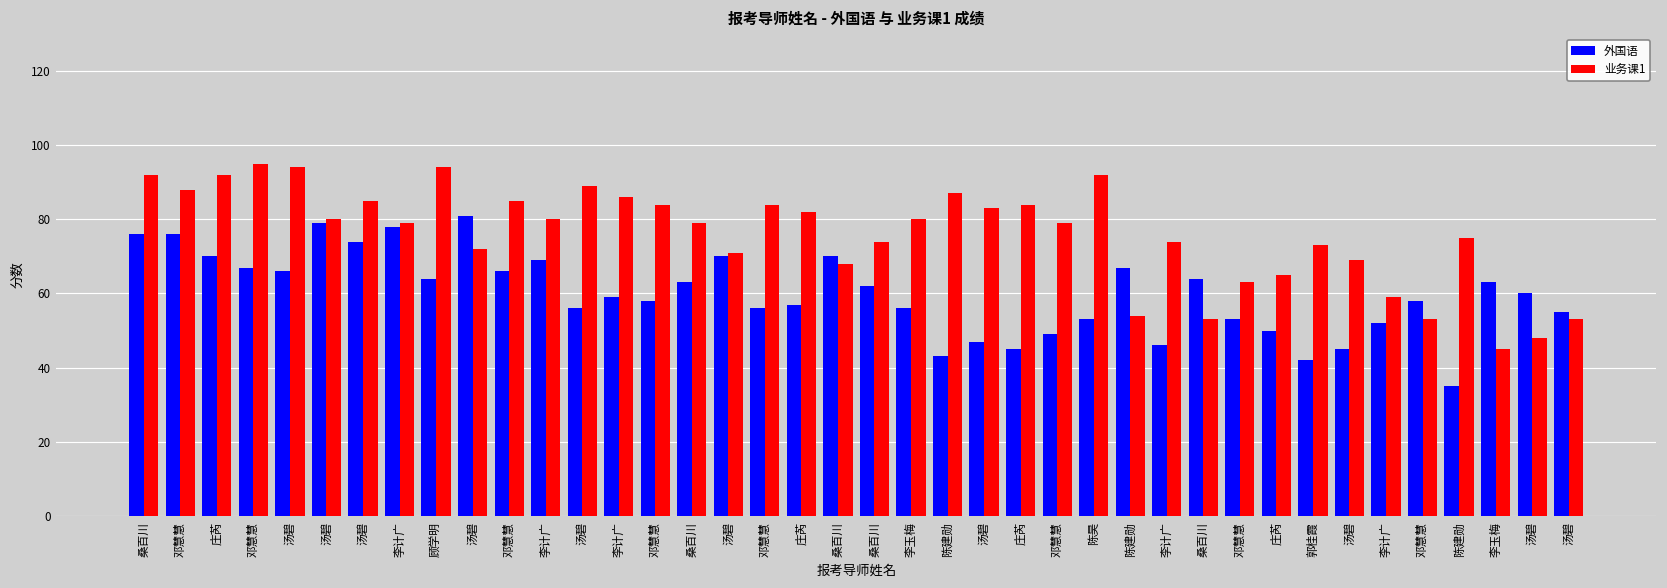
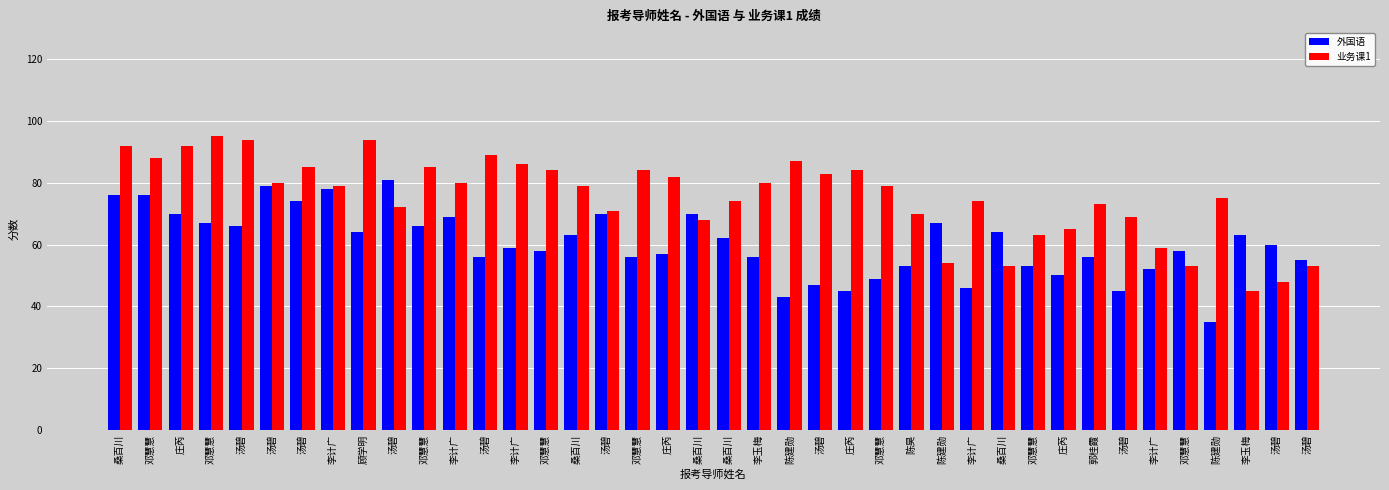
  {
    "外国语": {
      "顾学明": 64,
      "陈昊": 53,
-     "郭桂霞": 42
+     "郭桂霞": 56
    },
    "业务课1": {
      "顾学明": 94,
-     "陈昊": 92,
+     "陈昊": 70,
      "郭桂霞": 73
    }
  }
